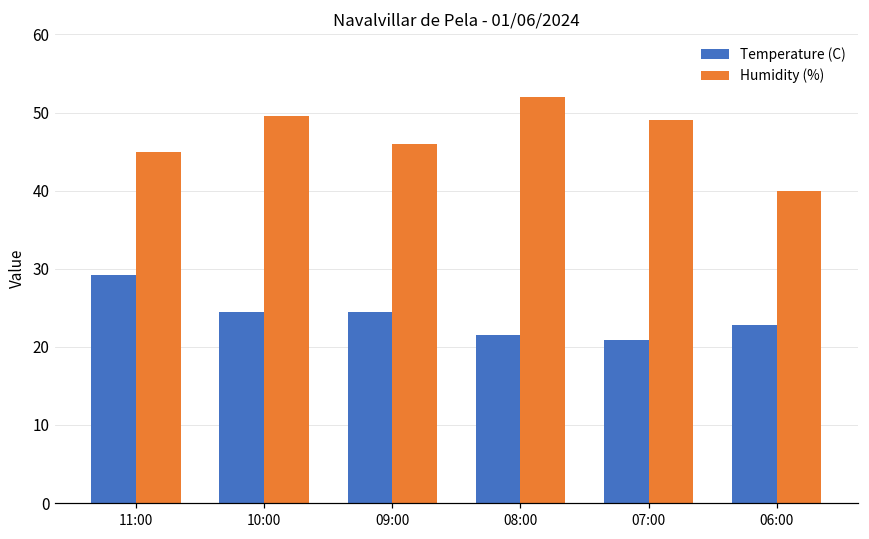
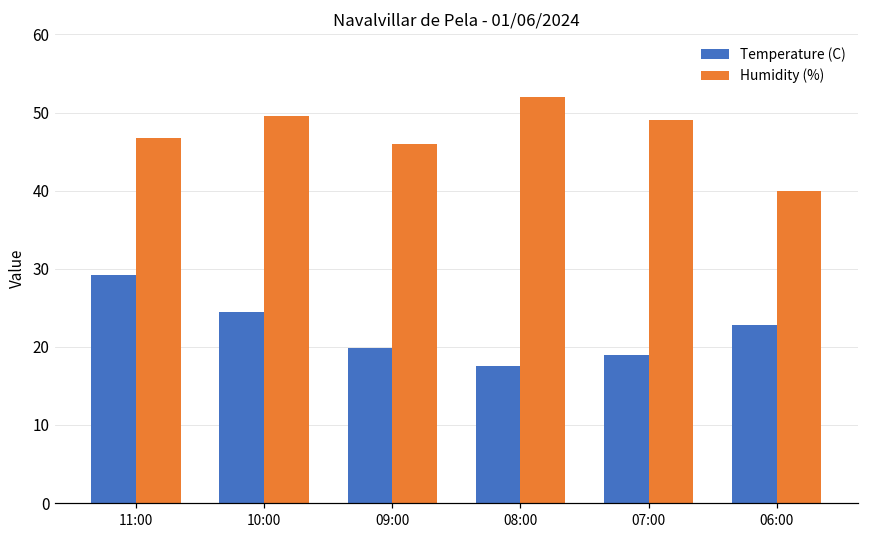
  {
    "Temperature (C)": {
      "11:00": 29,
      "10:00": 25,
-     "09:00": 25,
-     "08:00": 22,
-     "07:00": 21,
+     "09:00": 20,
+     "08:00": 18,
+     "07:00": 19,
      "06:00": 23
    },
    "Humidity (%)": {
-     "11:00": 45,
+     "11:00": 47,
      "10:00": 50,
      "09:00": 46,
      "08:00": 52,
      "07:00": 49,
      "06:00": 40
    }
  }
